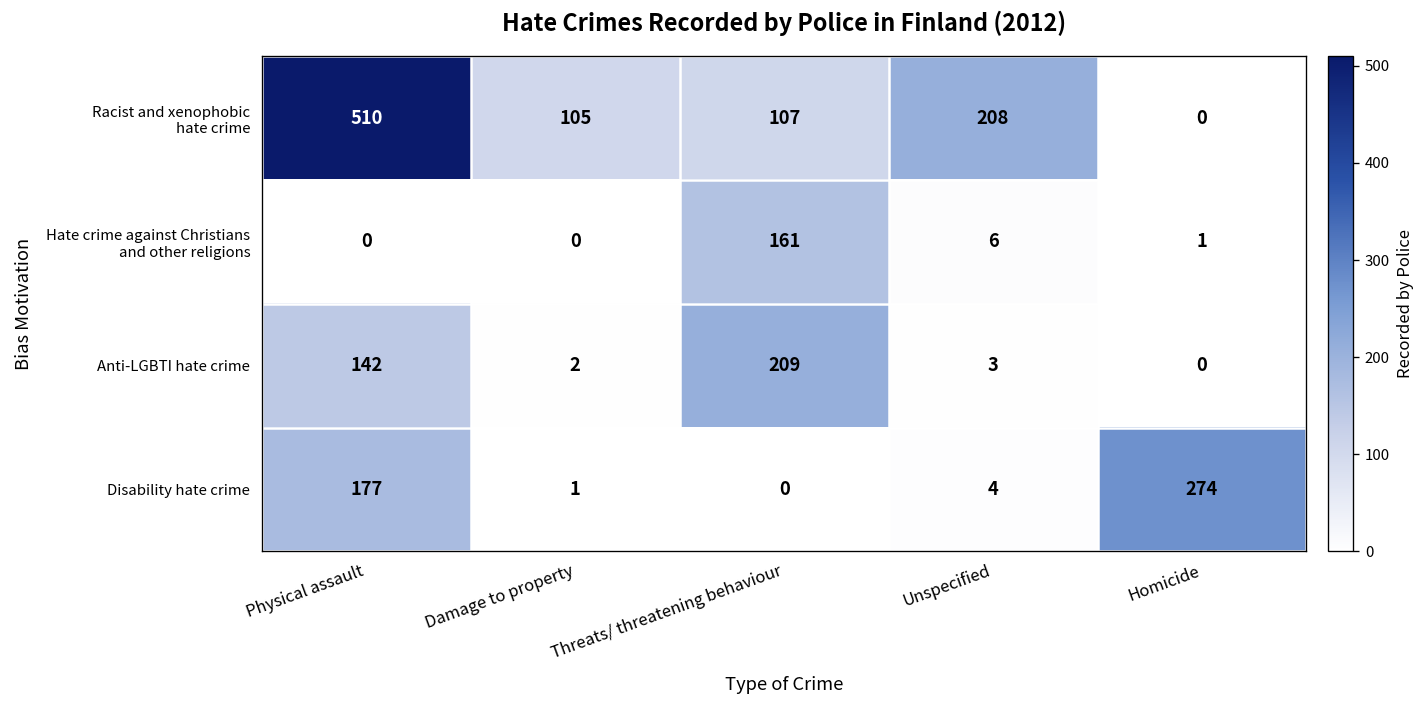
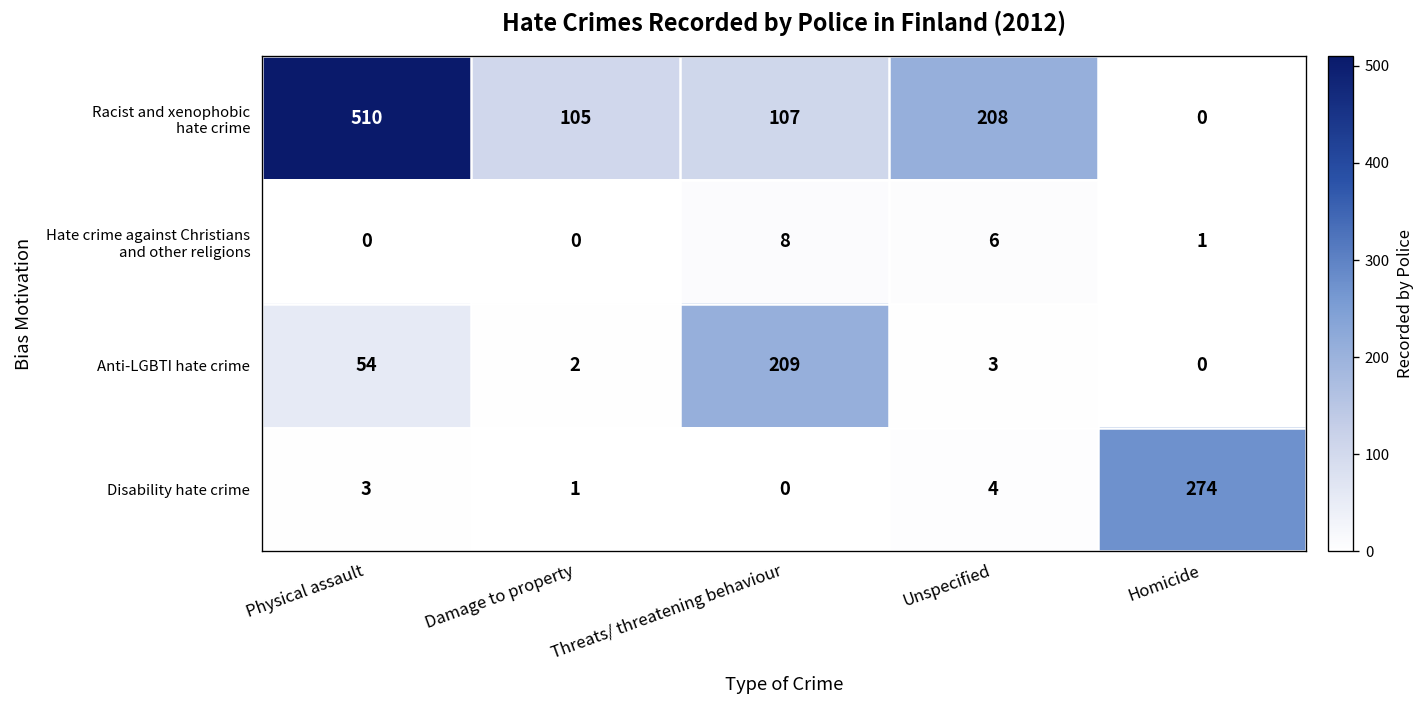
  {
    "Racist and xenophobic hate crime": {
      "Physical assault": 510,
      "Damage to property": 105,
      "Threats/ threatening behaviour": 107,
      "Unspecified": 208,
      "Homicide": 0
    },
    "Hate crime against Christians and other religions": {
      "Physical assault": 0,
      "Damage to property": 0,
-     "Threats/ threatening behaviour": 161,
+     "Threats/ threatening behaviour": 8,
      "Unspecified": 6,
      "Homicide": 1
    },
    "Anti-LGBTI hate crime": {
-     "Physical assault": 142,
+     "Physical assault": 54,
      "Damage to property": 2,
      "Threats/ threatening behaviour": 209,
      "Unspecified": 3,
      "Homicide": 0
    },
    "Disability hate crime": {
-     "Physical assault": 177,
+     "Physical assault": 3,
      "Damage to property": 1,
      "Threats/ threatening behaviour": 0,
      "Unspecified": 4,
      "Homicide": 274
    }
  }
